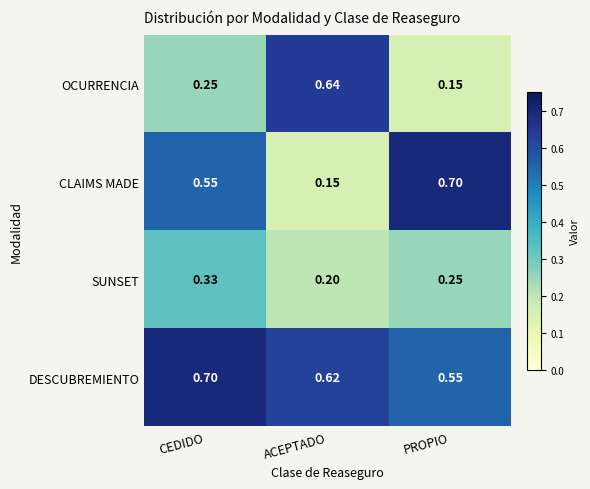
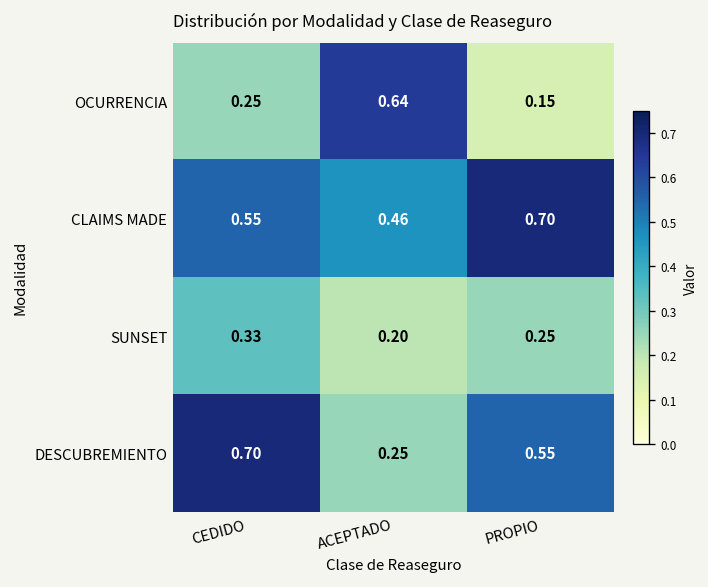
  {
    "OCURRENCIA": {
      "CEDIDO": 0.25,
      "ACEPTADO": 0.64,
      "PROPIO": 0.15
    },
    "CLAIMS MADE": {
      "CEDIDO": 0.55,
-     "ACEPTADO": 0.15,
+     "ACEPTADO": 0.46,
      "PROPIO": 0.70
    },
    "SUNSET": {
      "CEDIDO": 0.33,
      "ACEPTADO": 0.20,
      "PROPIO": 0.25
    },
    "DESCUBREMIENTO": {
      "CEDIDO": 0.70,
-     "ACEPTADO": 0.62,
+     "ACEPTADO": 0.25,
      "PROPIO": 0.55
    }
  }
